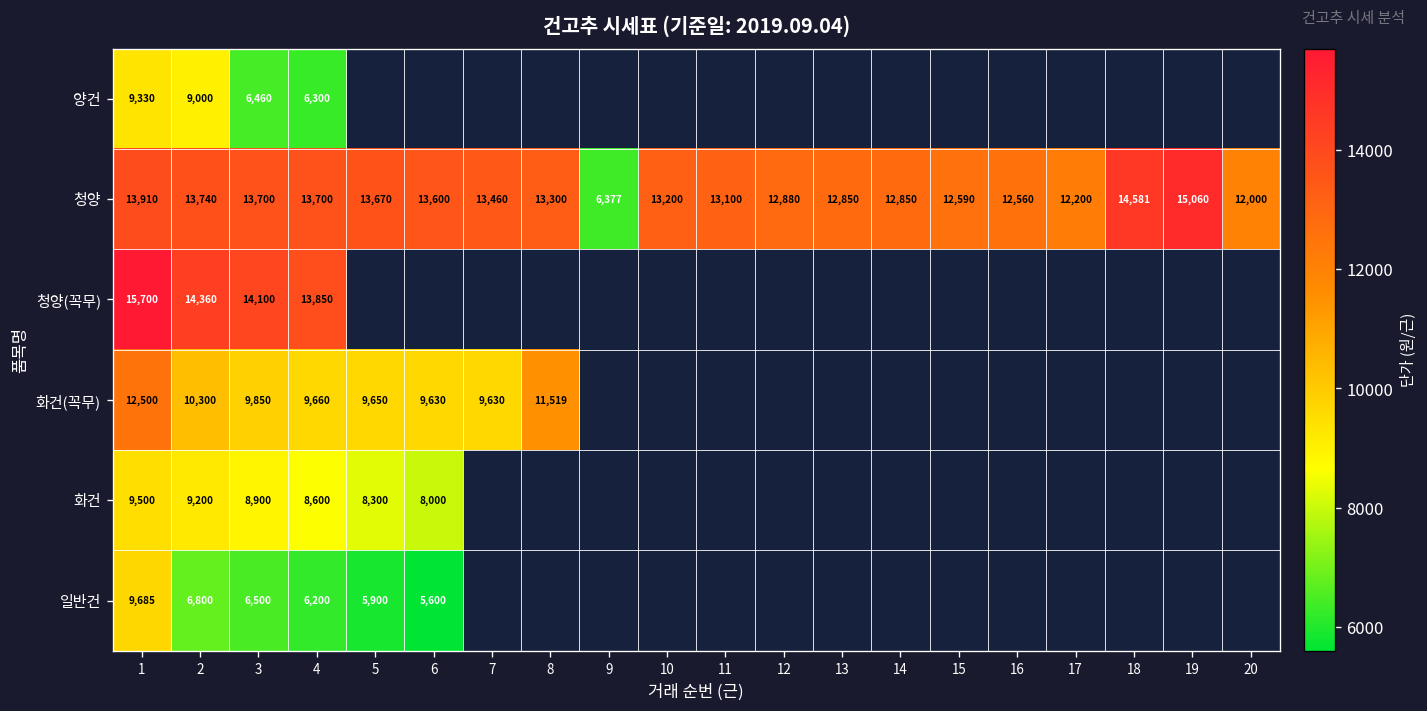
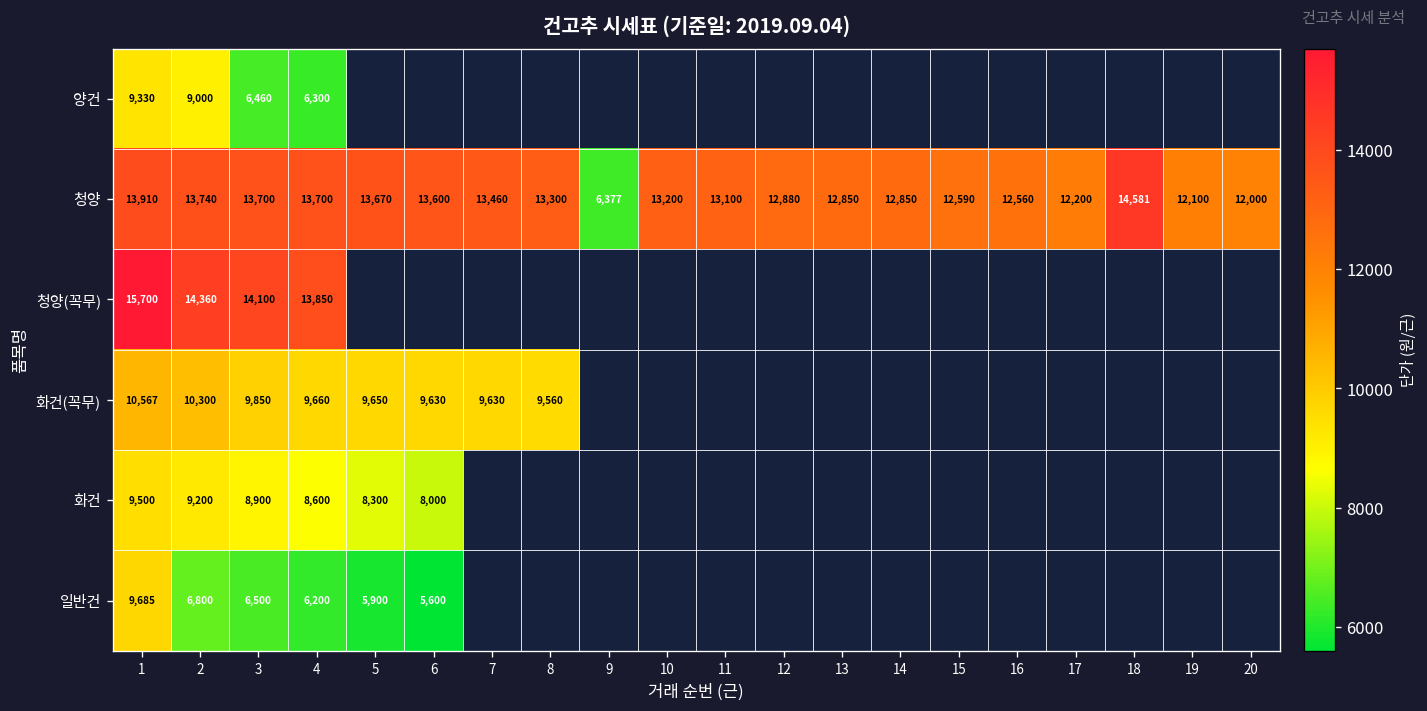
  {
    "양건": {
      "1": "9,330",
      "2": "9,000",
      "3": "6,460",
      "4": "6,300"
    },
    "청양": {
      "1": "13,910",
      "2": "13,740",
      "3": "13,700",
      "4": "13,700",
      "5": "13,670",
      "6": "13,600",
      "7": "13,460",
      "8": "13,300",
      "9": "6,377",
      "10": "13,200",
      "11": "13,100",
      "12": "12,880",
      "13": "12,850",
      "14": "12,850",
      "15": "12,590",
      "16": "12,560",
      "17": "12,200",
      "18": "14,581",
-     "19": "15,060",
+     "19": "12,100",
      "20": "12,000"
    },
    "청양(꼭무)": {
      "1": "15,700",
      "2": "14,360",
      "3": "14,100",
      "4": "13,850"
    },
    "화건(꼭무)": {
-     "1": "12,500",
+     "1": "10,567",
      "2": "10,300",
      "3": "9,850",
      "4": "9,660",
      "5": "9,650",
      "6": "9,630",
      "7": "9,630",
-     "8": "11,519"
+     "8": "9,560"
    },
    "화건": {
      "1": "9,500",
      "2": "9,200",
      "3": "8,900",
      "4": "8,600",
      "5": "8,300",
      "6": "8,000"
    },
    "일반건": {
      "1": "9,685",
      "2": "6,800",
      "3": "6,500",
      "4": "6,200",
      "5": "5,900",
      "6": "5,600"
    }
  }
